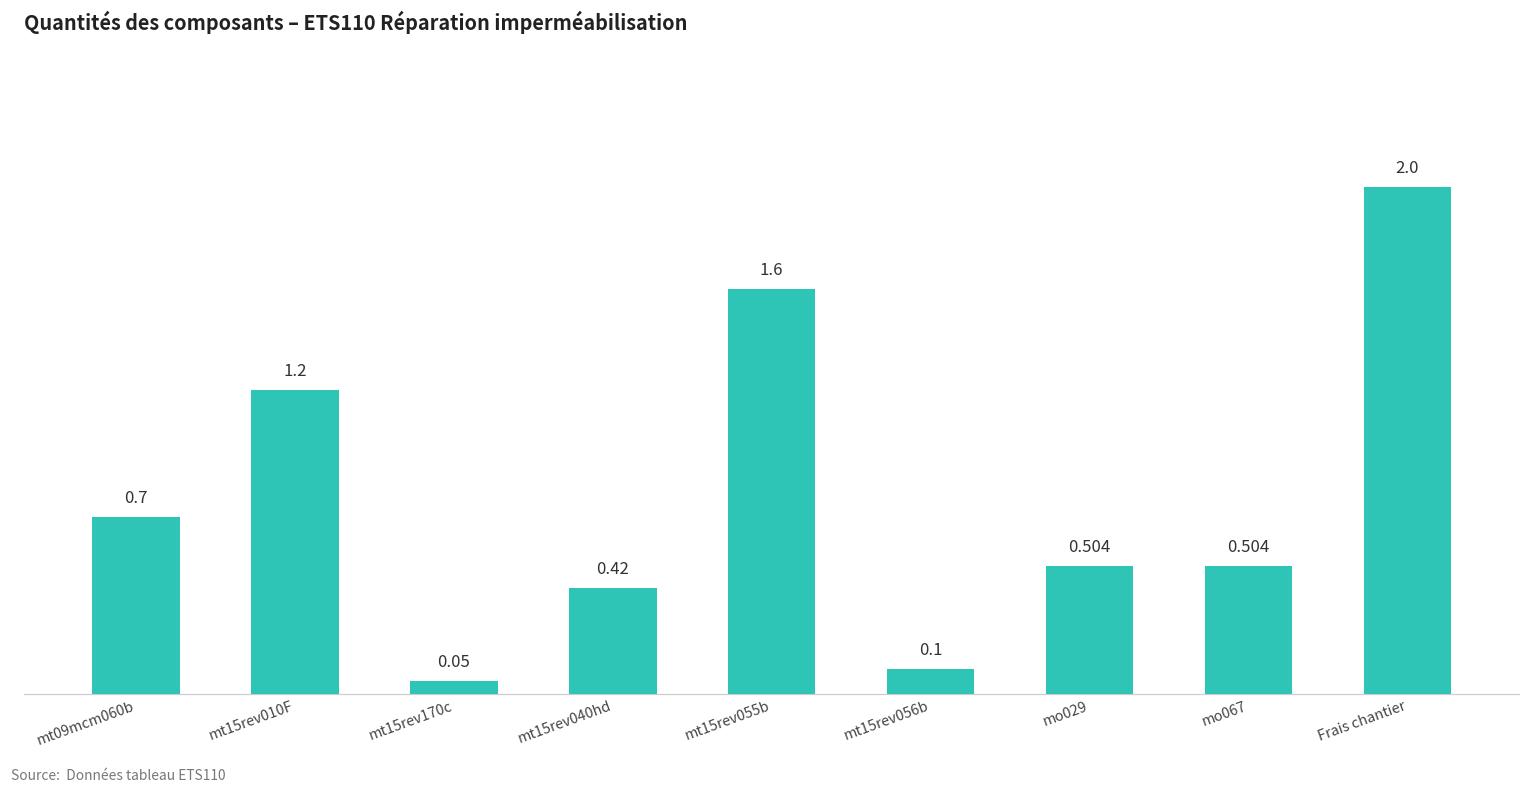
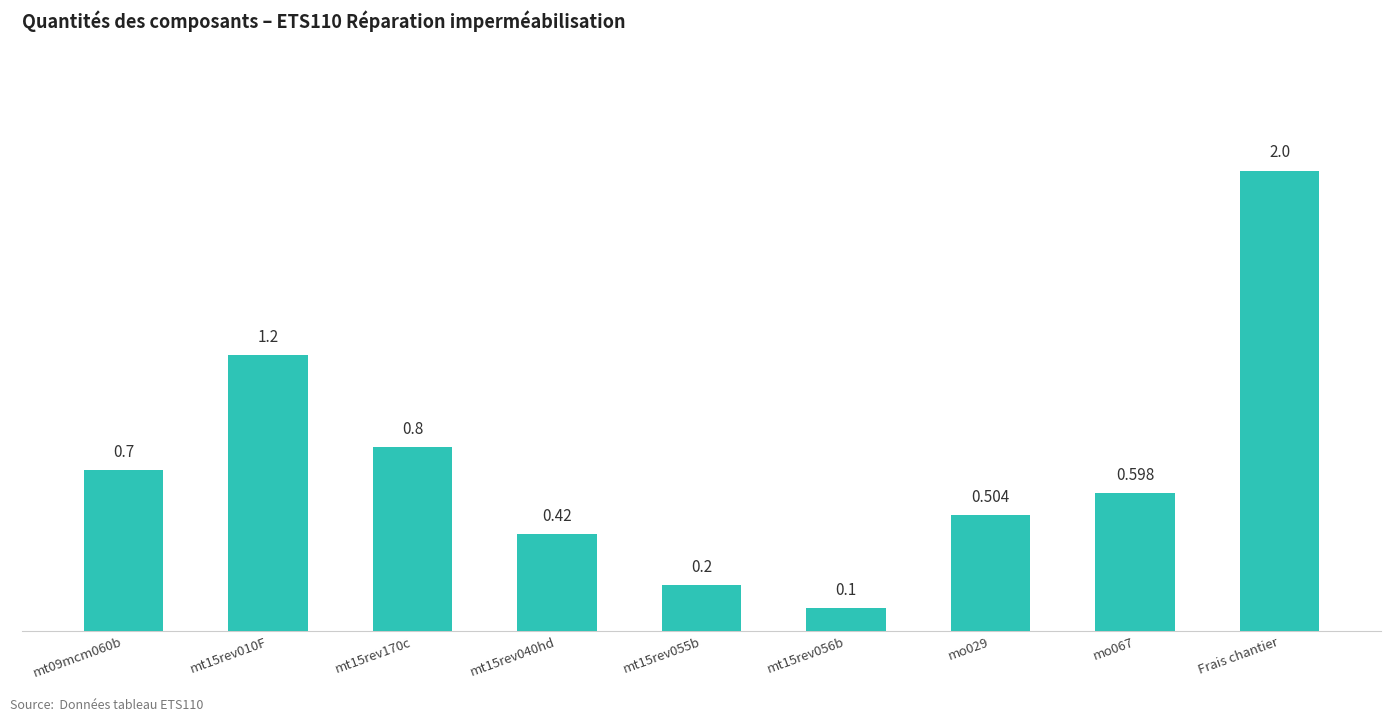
  {
    "mt09mcm060b": 0.7,
    "mt15rev010F": 1.2,
-   "mt15rev170c": 0.05,
+   "mt15rev170c": 0.8,
    "mt15rev040hd": 0.42,
-   "mt15rev055b": 1.6,
+   "mt15rev055b": 0.2,
    "mt15rev056b": 0.1,
    "mo029": 0.504,
-   "mo067": 0.504,
+   "mo067": 0.598,
    "Frais chantier": 2.0
  }
